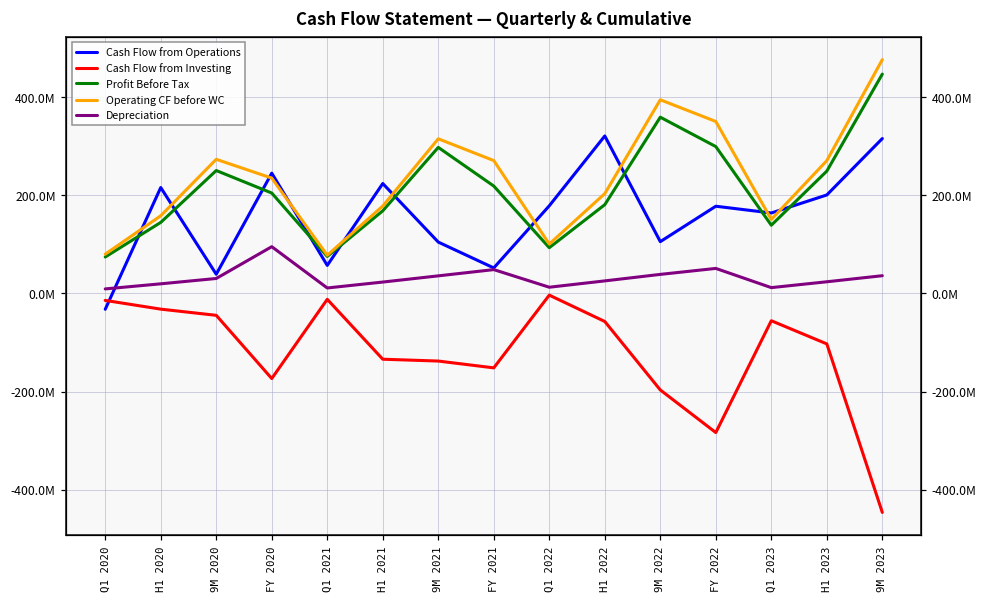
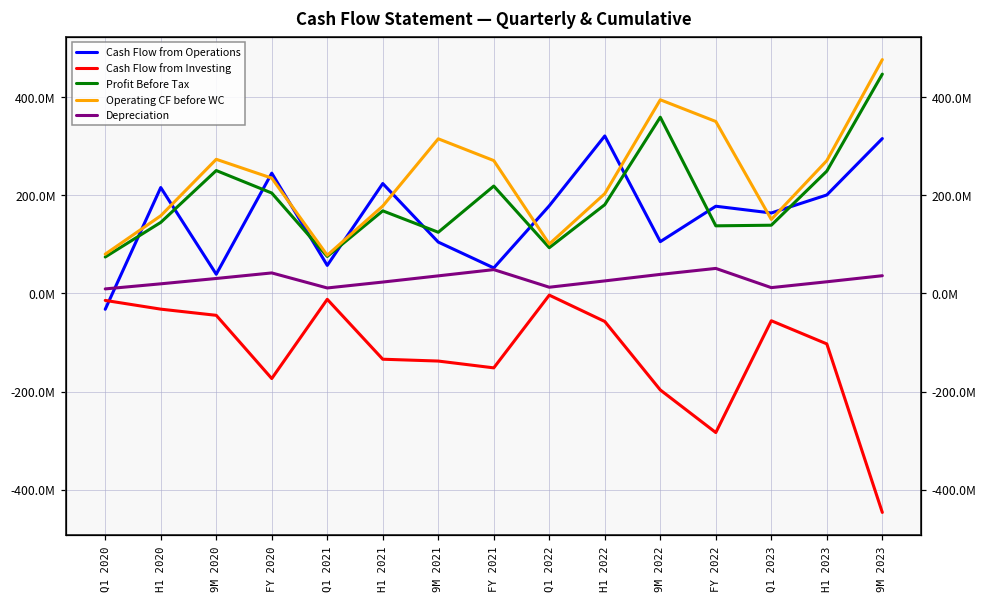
  {
    "Cash Flow from Operations": {
      "Q1 2020": -30000000,
      "H1 2020": 220000000,
      "9M 2020": 40000000,
      "FY 2020": 250000000,
      "Q1 2021": 60000000,
      "H1 2021": 220000000,
      "9M 2021": 100000000,
      "Q1 2022": 180000000,
      "H1 2022": 320000000,
      "9M 2022": 110000000,
      "FY 2022": 180000000,
      "Q1 2023": 160000000,
      "H1 2023": 200000000,
      "9M 2023": 320000000
    },
    "Cash Flow from Investing": {
      "Q1 2020": -10000000,
      "H1 2020": -30000000,
      "9M 2020": -40000000,
      "FY 2020": -170000000,
      "Q1 2021": -10000000,
      "H1 2021": -130000000,
      "9M 2021": -140000000,
      "FY 2021": -150000000,
      "Q1 2022": 0,
      "H1 2022": -60000000,
      "9M 2022": -200000000,
      "FY 2022": -280000000,
      "Q1 2023": -60000000,
      "H1 2023": -100000000,
      "9M 2023": -450000000
    },
    "Profit Before Tax": {
      "Q1 2020": 70000000,
      "H1 2020": 140000000,
      "9M 2020": 250000000,
      "FY 2020": 200000000,
      "H1 2021": 170000000,
-     "9M 2021": 300000000,
+     "9M 2021": 120000000,
      "FY 2021": 220000000,
      "Q1 2022": 90000000,
      "H1 2022": 180000000,
      "9M 2022": 360000000,
-     "FY 2022": 300000000,
+     "FY 2022": 140000000,
      "Q1 2023": 140000000,
      "H1 2023": 250000000,
      "9M 2023": 450000000
    },
    "Operating CF before WC": {
      "Q1 2020": 80000000,
      "H1 2020": 160000000,
      "9M 2020": 270000000,
      "FY 2020": 240000000,
      "H1 2021": 180000000,
      "9M 2021": 320000000,
      "FY 2021": 270000000,
      "Q1 2022": 100000000,
      "H1 2022": 200000000,
      "9M 2022": 390000000,
      "FY 2022": 350000000,
      "Q1 2023": 150000000,
      "H1 2023": 270000000,
      "9M 2023": 480000000
    },
    "Depreciation": {
      "Q1 2020": 10000000,
      "H1 2020": 20000000,
      "9M 2020": 30000000,
-     "FY 2020": 100000000,
+     "FY 2020": 40000000,
      "Q1 2021": 10000000,
      "H1 2021": 20000000,
      "9M 2021": 40000000,
      "Q1 2022": 10000000,
      "H1 2022": 30000000,
      "9M 2022": 40000000,
      "FY 2022": 50000000,
      "Q1 2023": 10000000,
      "H1 2023": 20000000,
      "9M 2023": 40000000
    }
  }
